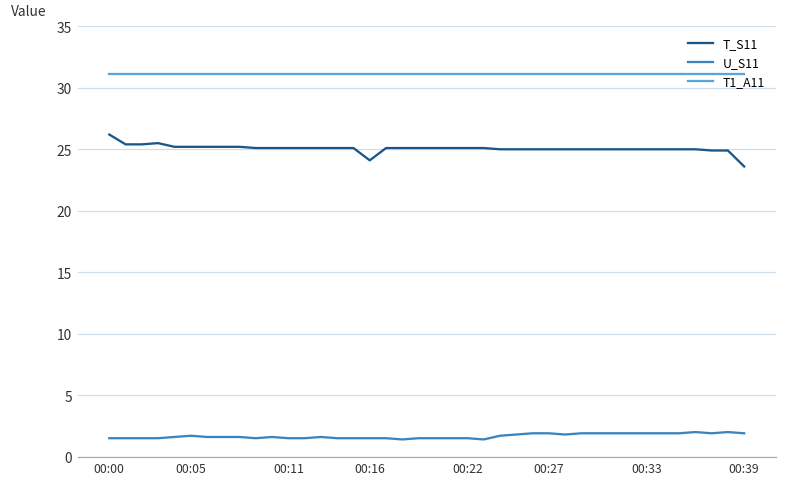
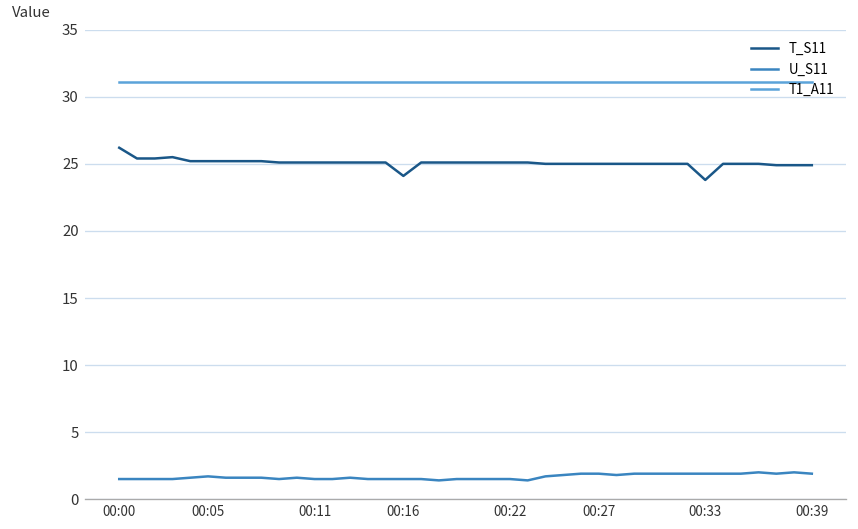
  {
    "T_S11": {
      "00:00": 26.2,
      "00:05": 25.2,
      "00:11": 25.1,
      "00:16": 24.1,
      "00:22": 25.1,
      "00:27": 25.0,
-     "00:33": 25.0,
-     "00:39": 23.6
+     "00:33": 23.8,
+     "00:39": 24.9
    }
  }
